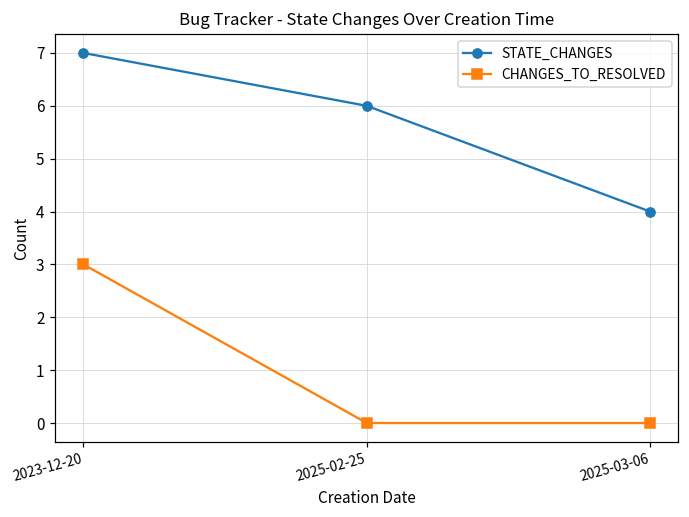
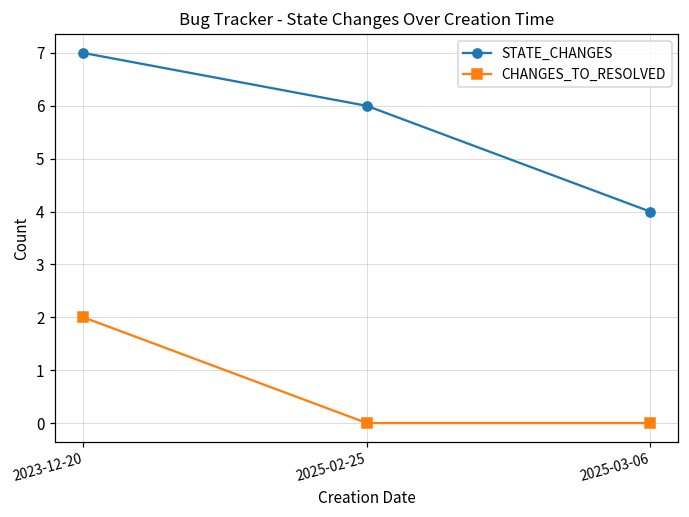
  {
    "STATE_CHANGES": {
      "2023-12-20": 7,
      "2025-02-25": 6,
      "2025-03-06": 4
    },
    "CHANGES_TO_RESOLVED": {
-     "2023-12-20": 3,
+     "2023-12-20": 2,
      "2025-02-25": 0,
      "2025-03-06": 0
    }
  }
